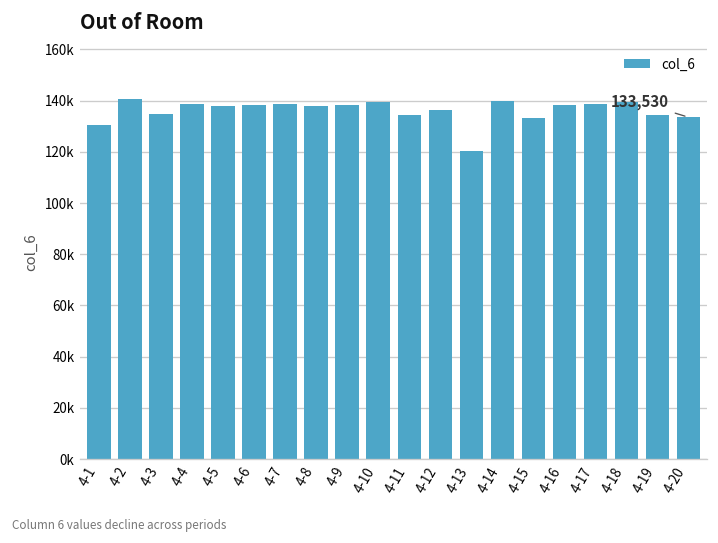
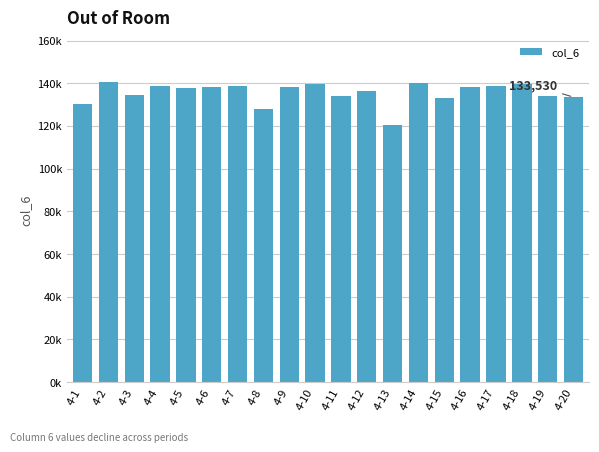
  {
    "4-1": 130000,
    "4-2": 140000,
    "4-3": 135000,
    "4-4": 139000,
    "4-5": 138000,
    "4-6": 138000,
    "4-7": 139000,
-   "4-8": 138000,
+   "4-8": 128000,
    "4-9": 138000,
    "4-10": 140000,
    "4-11": 134000,
    "4-12": 136000,
    "4-13": 120000,
    "4-14": 140000,
    "4-15": 133000,
    "4-16": 138000,
    "4-17": 139000
  }
